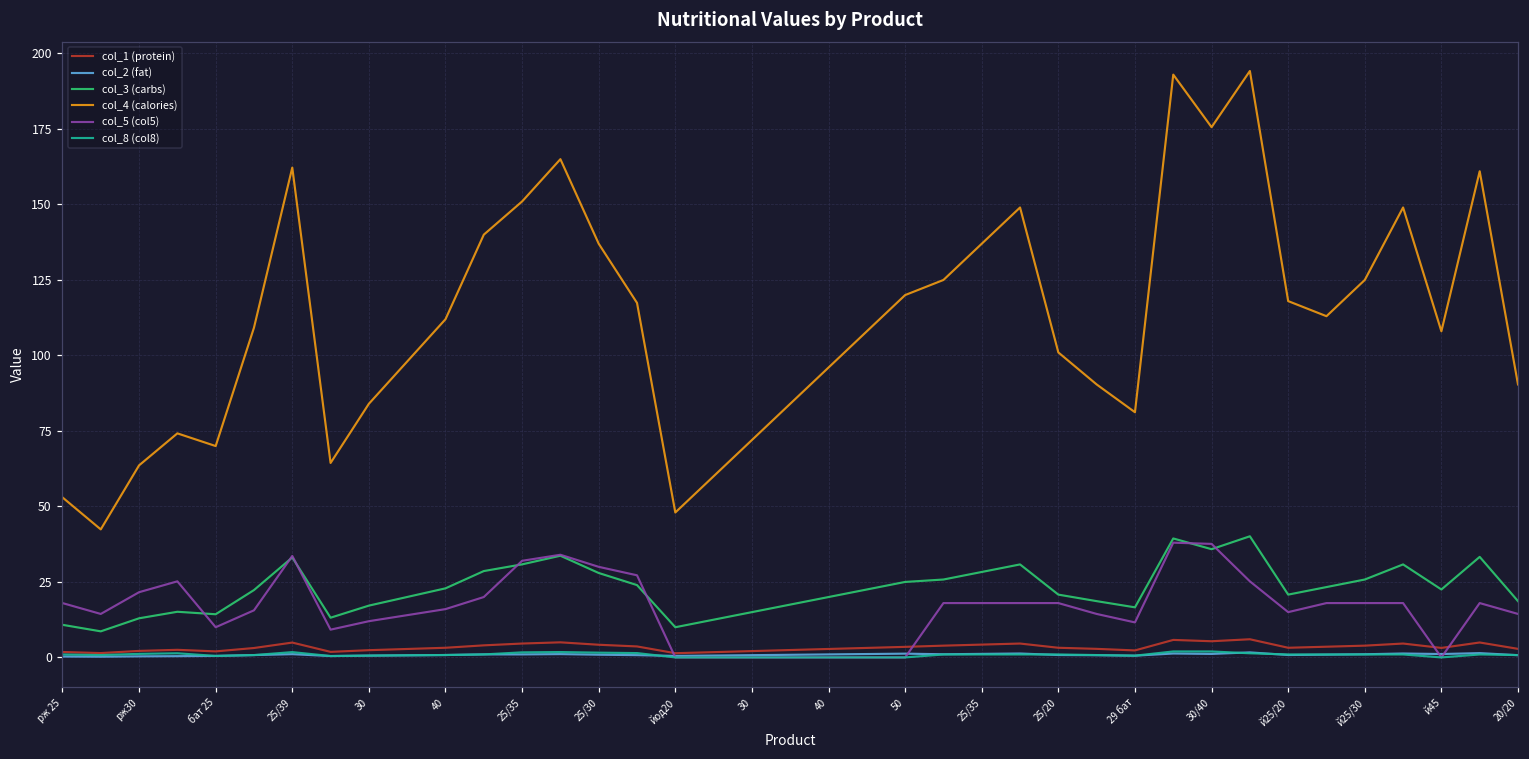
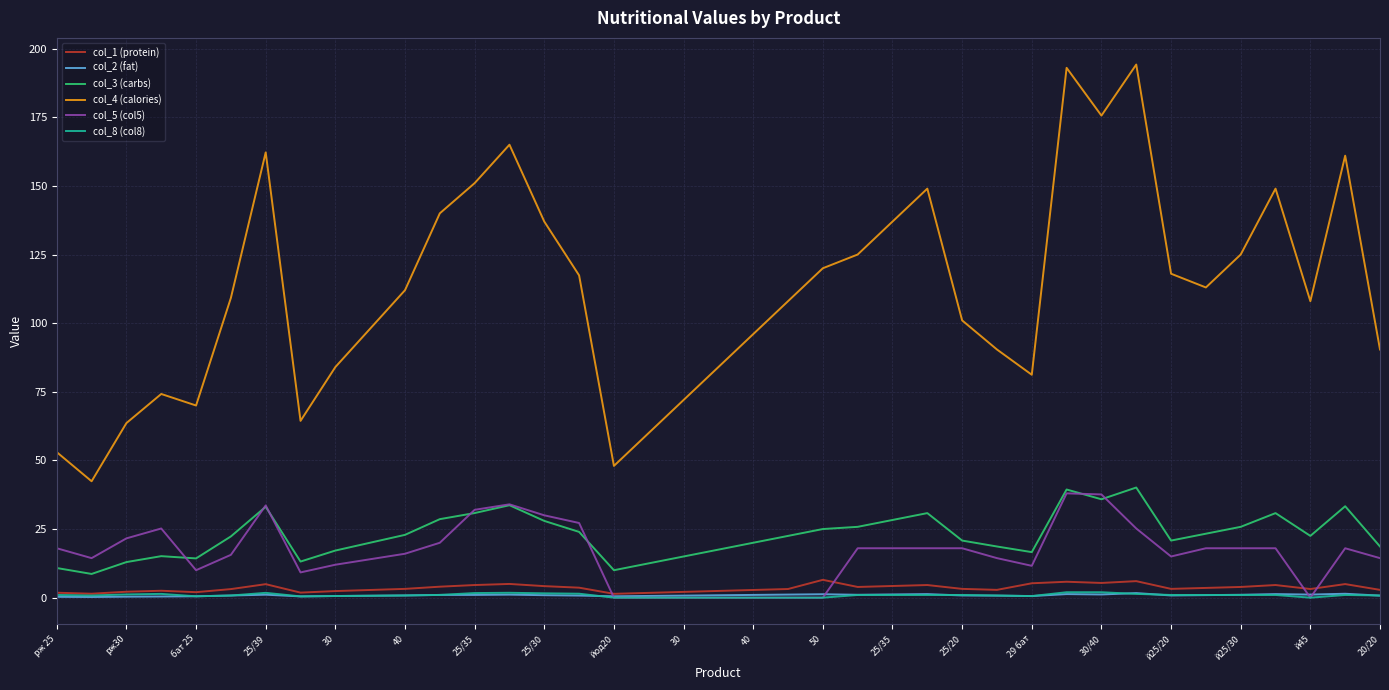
  {
    "col_1 (protein)": {
      "рж30": 2,
      "бат 25": 2,
      "25/39": 5,
-     "50": 4,
+     "50": 7,
      "25/20": 3,
-     "29 бат": 2,
+     "29 бат": 5,
      "30/40": 5,
      "й25/20": 3,
      "й25/30": 4,
      "й45": 3
    },
    "col_2 (fat)": {
      "50": 1,
      "й45": 1
    },
    "col_4 (calories)": {
      "рж 25": 53,
      "рж30": 64,
      "бат 25": 70,
      "25/39": 162,
      "йод20": 48,
      "50": 120,
      "25/20": 101,
      "29 бат": 81,
      "30/40": 176,
      "й25/20": 118,
      "й25/30": 125,
      "й45": 108
    },
    "col_5 (col5)": {
      "рж 25": 18,
      "рж30": 22,
      "бат 25": 10,
      "25/20": 18,
      "29 бат": 12,
      "30/40": 38,
      "й25/20": 15,
      "й25/30": 18
    }
  }
